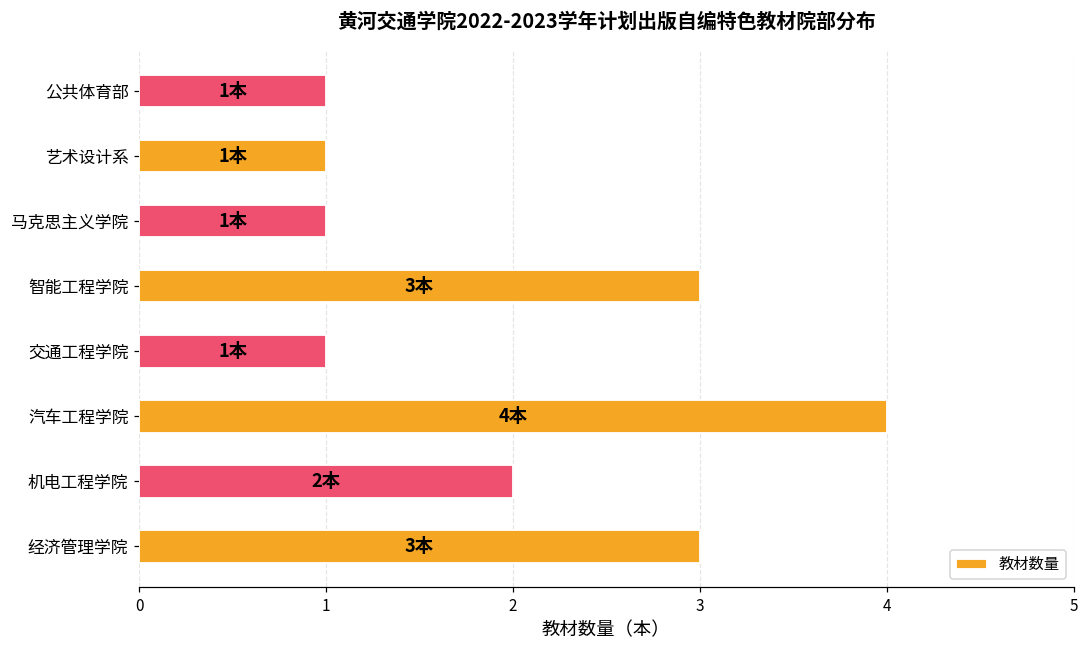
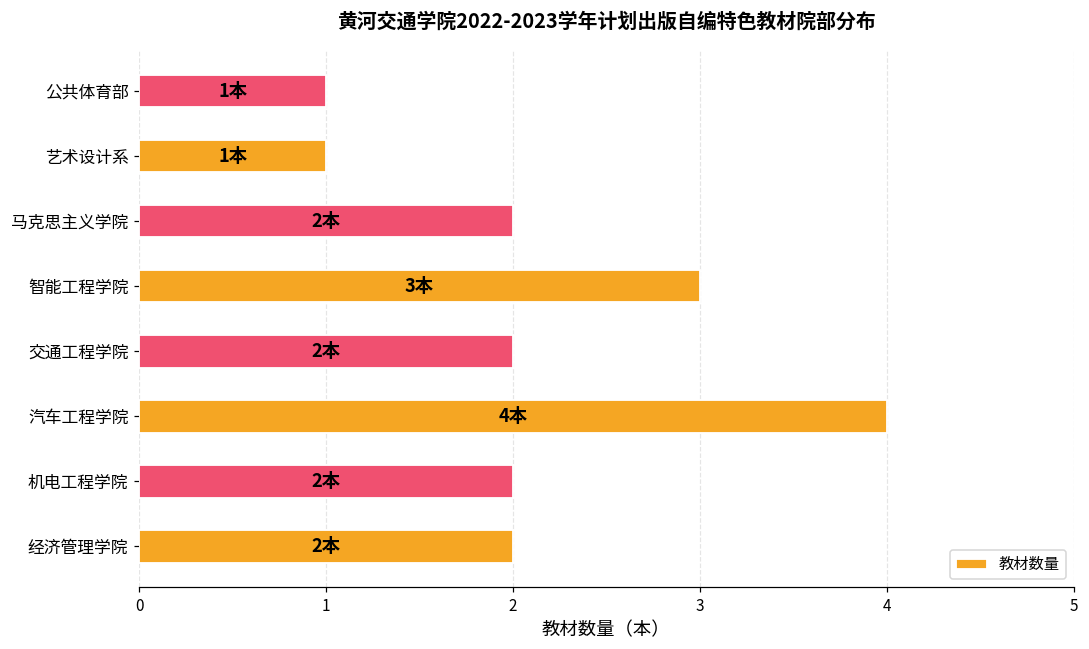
  {
    "公共体育部": "1本",
    "艺术设计系": "1本",
-   "马克思主义学院": "1本",
+   "马克思主义学院": "2本",
    "智能工程学院": "3本",
-   "交通工程学院": "1本",
+   "交通工程学院": "2本",
    "汽车工程学院": "4本",
    "机电工程学院": "2本",
-   "经济管理学院": "3本"
+   "经济管理学院": "2本"
  }
